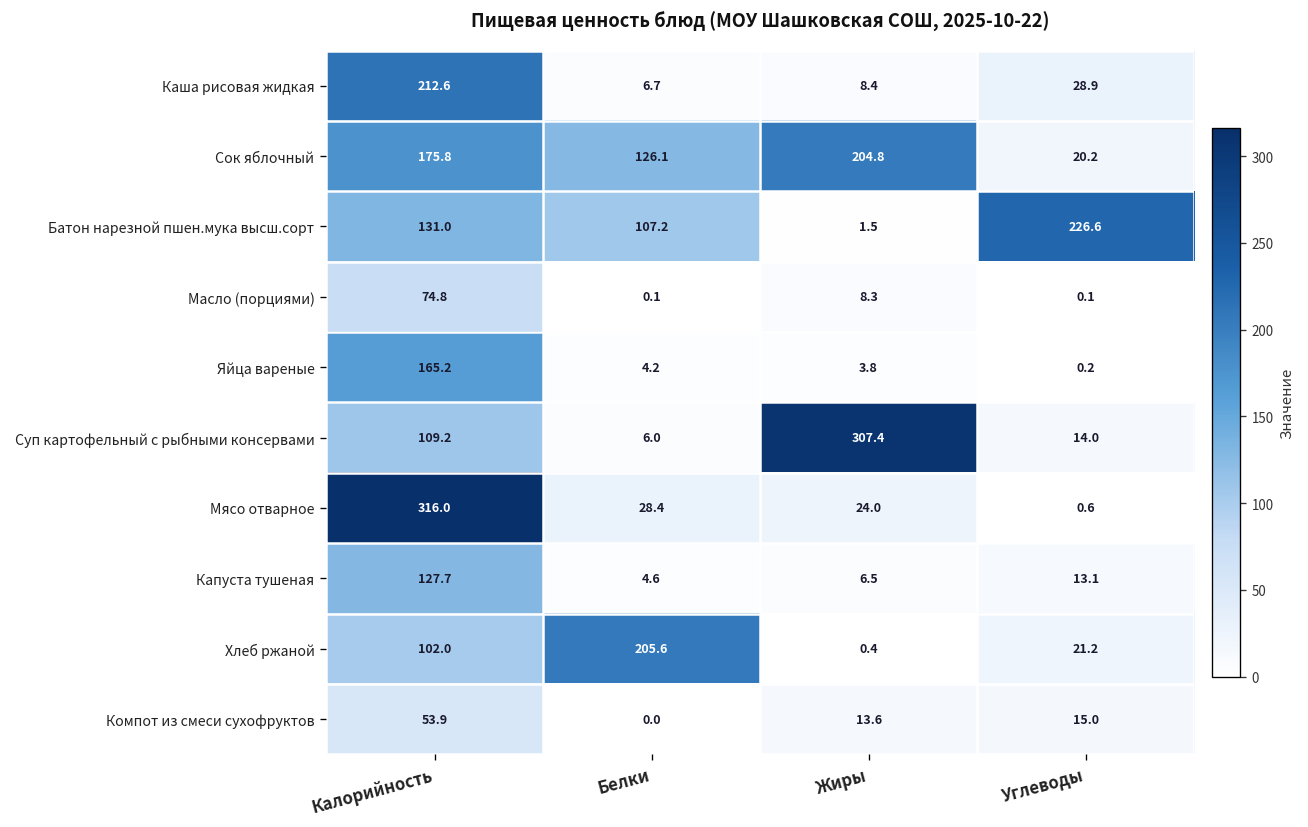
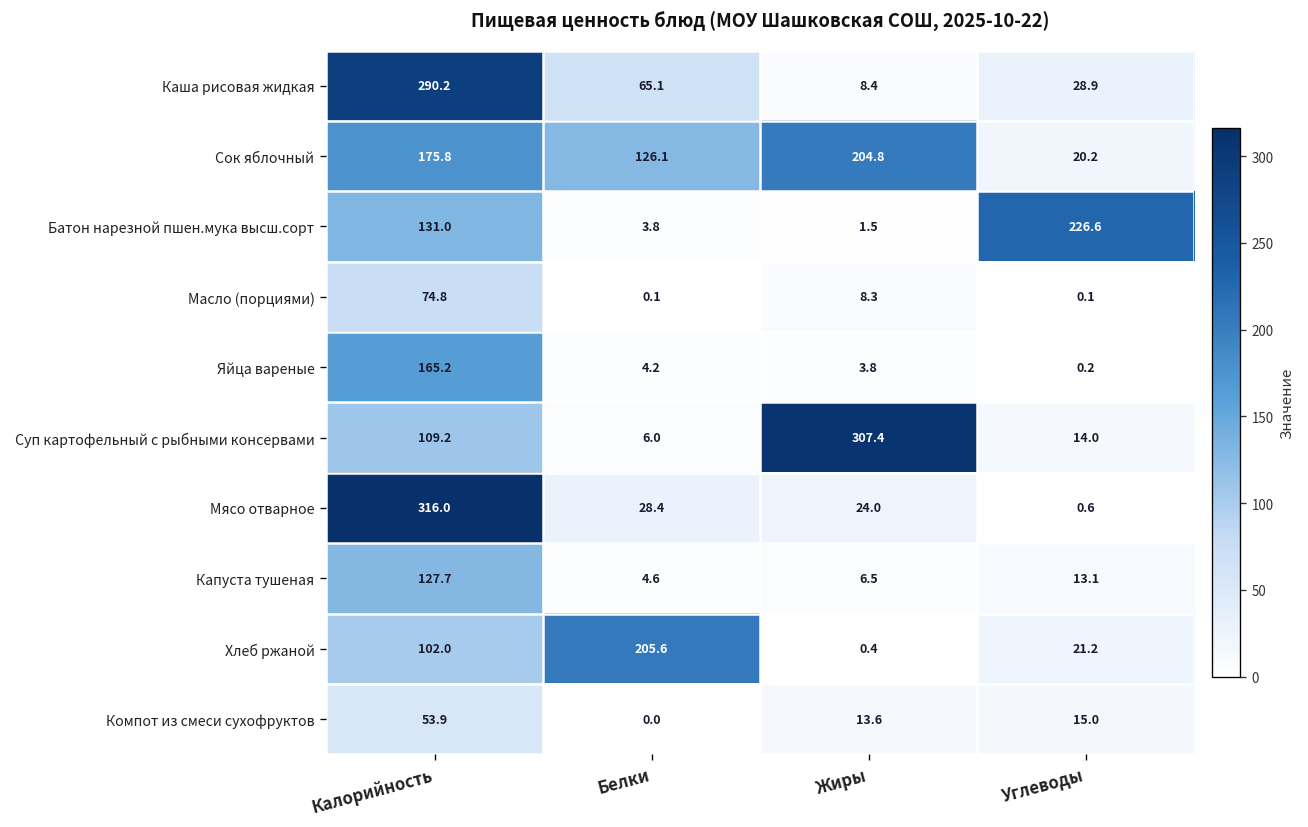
  {
    "Каша рисовая жидкая": {
-     "Калорийность": 212.6,
-     "Белки": 6.7,
+     "Калорийность": 290.2,
+     "Белки": 65.1,
      "Жиры": 8.4,
      "Углеводы": 28.9
    },
    "Сок яблочный": {
      "Калорийность": 175.8,
      "Белки": 126.1,
      "Жиры": 204.8,
      "Углеводы": 20.2
    },
    "Батон нарезной пшен.мука высш.сорт": {
      "Калорийность": 131.0,
-     "Белки": 107.2,
+     "Белки": 3.8,
      "Жиры": 1.5,
      "Углеводы": 226.6
    },
    "Масло (порциями)": {
      "Калорийность": 74.8,
      "Белки": 0.1,
      "Жиры": 8.3,
      "Углеводы": 0.1
    },
    "Яйца вареные": {
      "Калорийность": 165.2,
      "Белки": 4.2,
      "Жиры": 3.8,
      "Углеводы": 0.2
    },
    "Суп картофельный с рыбными консервами": {
      "Калорийность": 109.2,
      "Белки": 6.0,
      "Жиры": 307.4,
      "Углеводы": 14.0
    },
    "Мясо отварное": {
      "Калорийность": 316.0,
      "Белки": 28.4,
      "Жиры": 24.0,
      "Углеводы": 0.6
    },
    "Капуста тушеная": {
      "Калорийность": 127.7,
      "Белки": 4.6,
      "Жиры": 6.5,
      "Углеводы": 13.1
    },
    "Хлеб ржаной": {
      "Калорийность": 102.0,
      "Белки": 205.6,
      "Жиры": 0.4,
      "Углеводы": 21.2
    },
    "Компот из смеси сухофруктов": {
      "Калорийность": 53.9,
      "Белки": 0.0,
      "Жиры": 13.6,
      "Углеводы": 15.0
    }
  }
